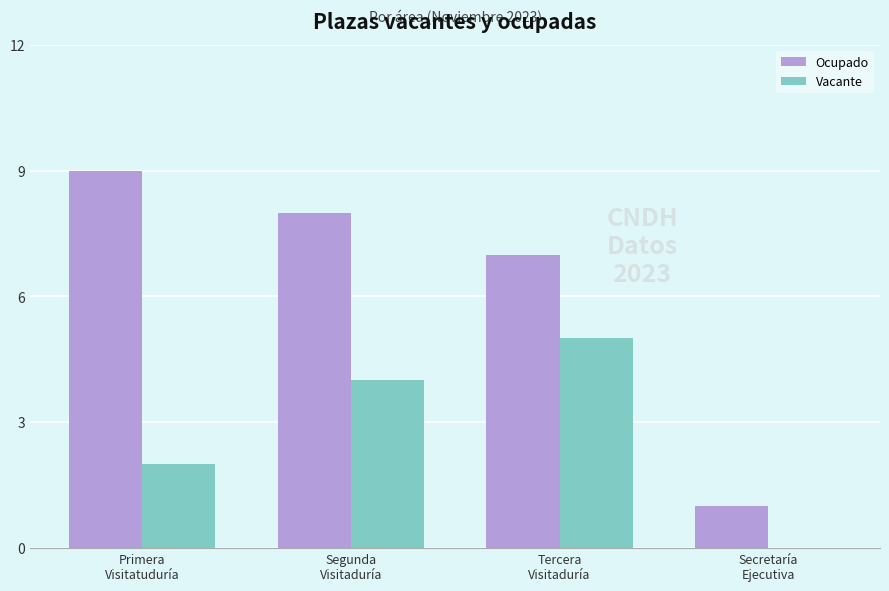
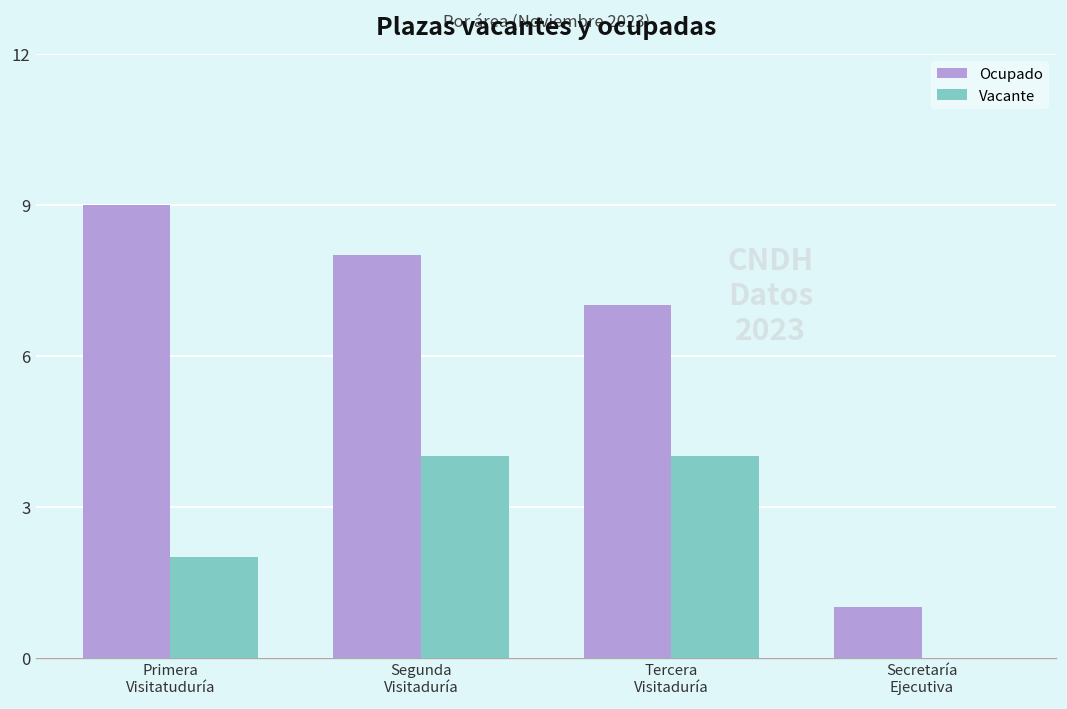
  {
    "Ocupado": {
      "Primera Visitatuduría": 9,
      "Segunda Visitaduría": 8,
      "Tercera Visitaduría": 7,
      "Secretaría Ejecutiva": 1
    },
    "Vacante": {
      "Primera Visitatuduría": 2,
      "Segunda Visitaduría": 4,
-     "Tercera Visitaduría": 5,
+     "Tercera Visitaduría": 4,
      "Secretaría Ejecutiva": 0
    }
  }
